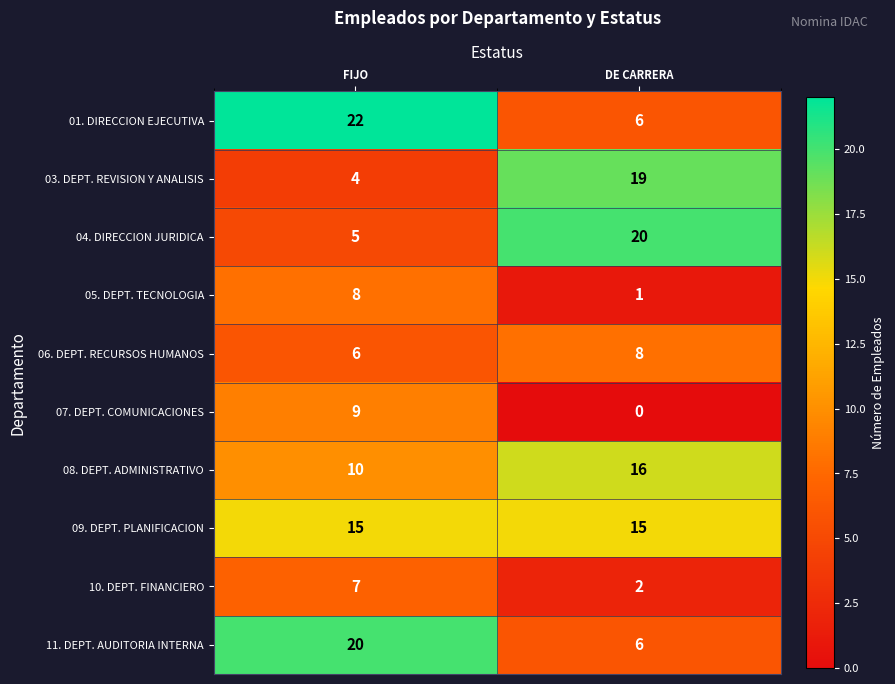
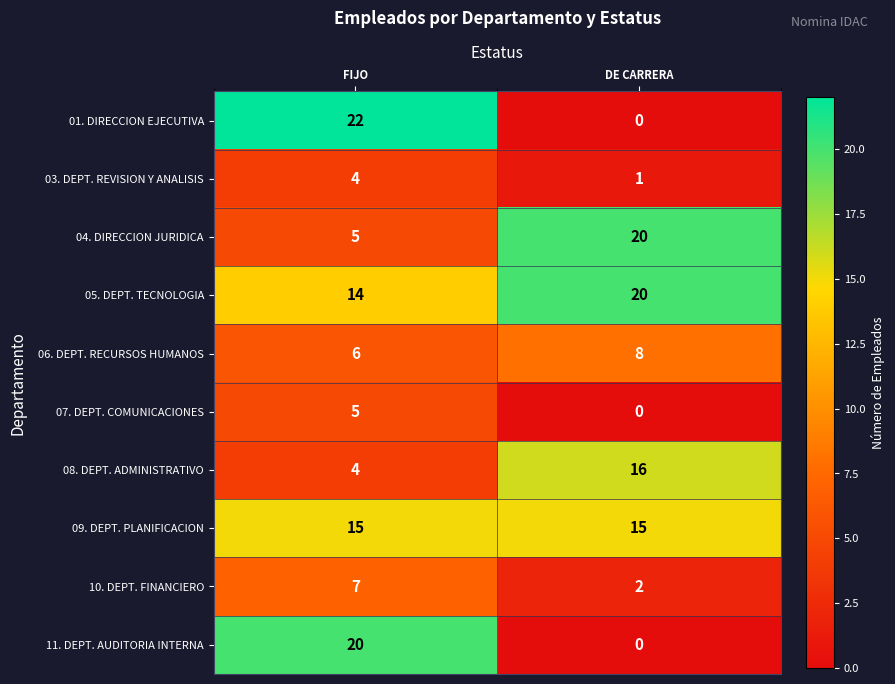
  {
    "01. DIRECCION EJECUTIVA": {
      "FIJO": 22,
-     "DE CARRERA": 6
+     "DE CARRERA": 0
    },
    "03. DEPT. REVISION Y ANALISIS": {
      "FIJO": 4,
-     "DE CARRERA": 19
+     "DE CARRERA": 1
    },
    "04. DIRECCION JURIDICA": {
      "FIJO": 5,
      "DE CARRERA": 20
    },
    "05. DEPT. TECNOLOGIA": {
-     "FIJO": 8,
-     "DE CARRERA": 1
+     "FIJO": 14,
+     "DE CARRERA": 20
    },
    "06. DEPT. RECURSOS HUMANOS": {
      "FIJO": 6,
      "DE CARRERA": 8
    },
    "07. DEPT. COMUNICACIONES": {
-     "FIJO": 9,
+     "FIJO": 5,
      "DE CARRERA": 0
    },
    "08. DEPT. ADMINISTRATIVO": {
-     "FIJO": 10,
+     "FIJO": 4,
      "DE CARRERA": 16
    },
    "09. DEPT. PLANIFICACION": {
      "FIJO": 15,
      "DE CARRERA": 15
    },
    "10. DEPT. FINANCIERO": {
      "FIJO": 7,
      "DE CARRERA": 2
    },
    "11. DEPT. AUDITORIA INTERNA": {
      "FIJO": 20,
-     "DE CARRERA": 6
+     "DE CARRERA": 0
    }
  }
